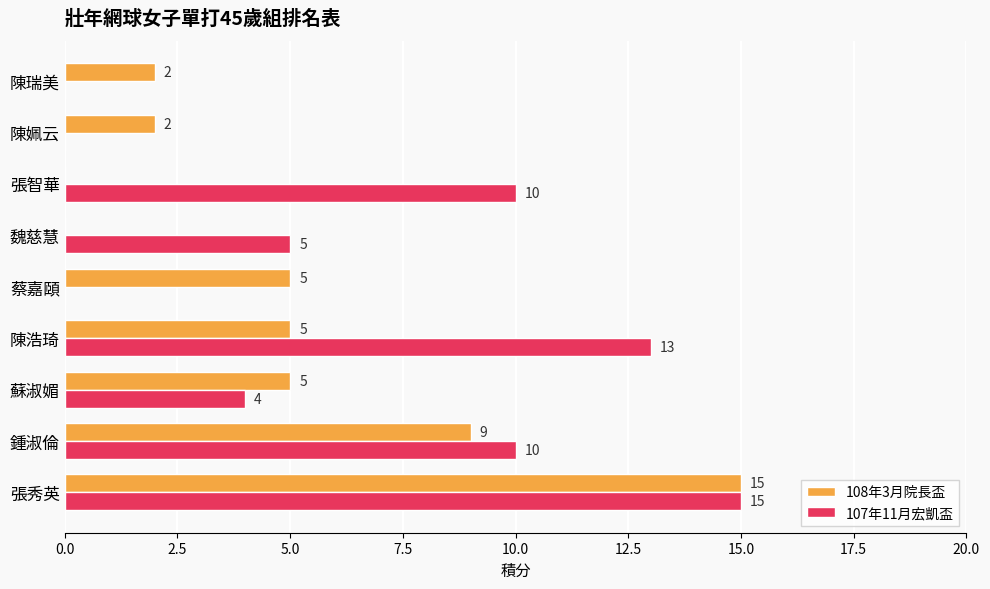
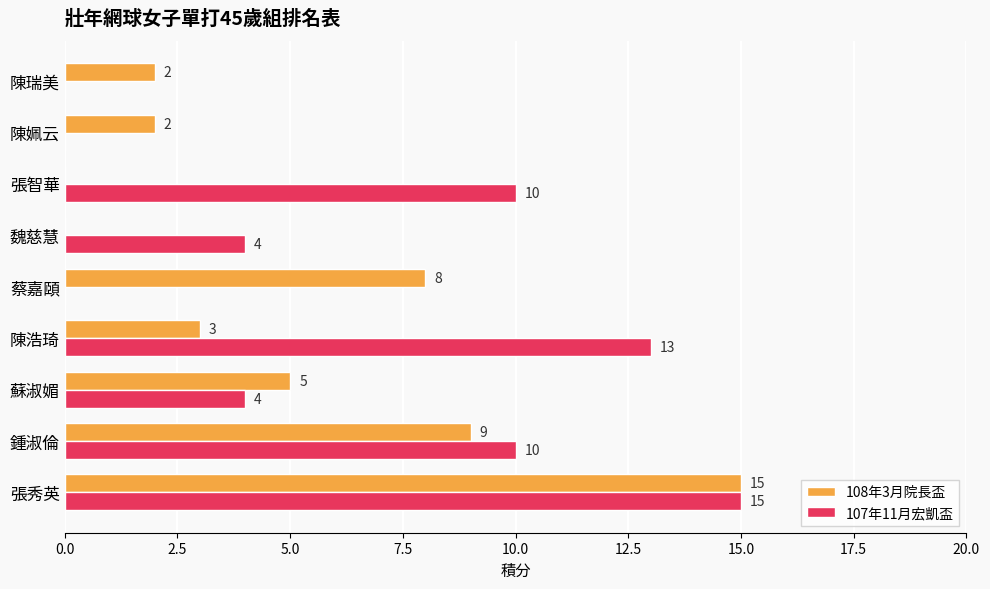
  {
    "108年3月院長盃": {
      "陳瑞美": 2,
      "陳姵云": 2,
-     "蔡嘉頤": 5,
-     "陳浩琦": 5,
+     "蔡嘉頤": 8,
+     "陳浩琦": 3,
      "蘇淑媚": 5,
      "鍾淑倫": 9,
      "張秀英": 15
    },
    "107年11月宏凱盃": {
      "張智華": 10,
-     "魏慈慧": 5,
+     "魏慈慧": 4,
      "陳浩琦": 13,
      "蘇淑媚": 4,
      "鍾淑倫": 10,
      "張秀英": 15
    }
  }
